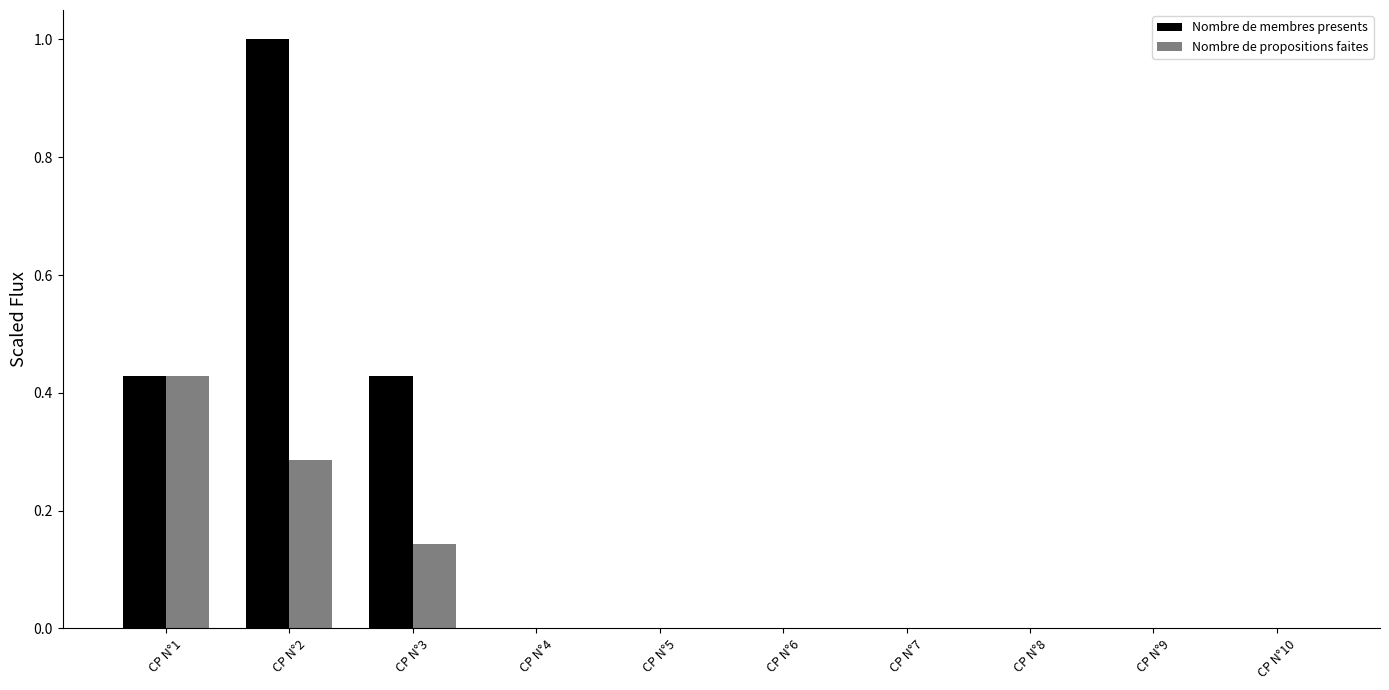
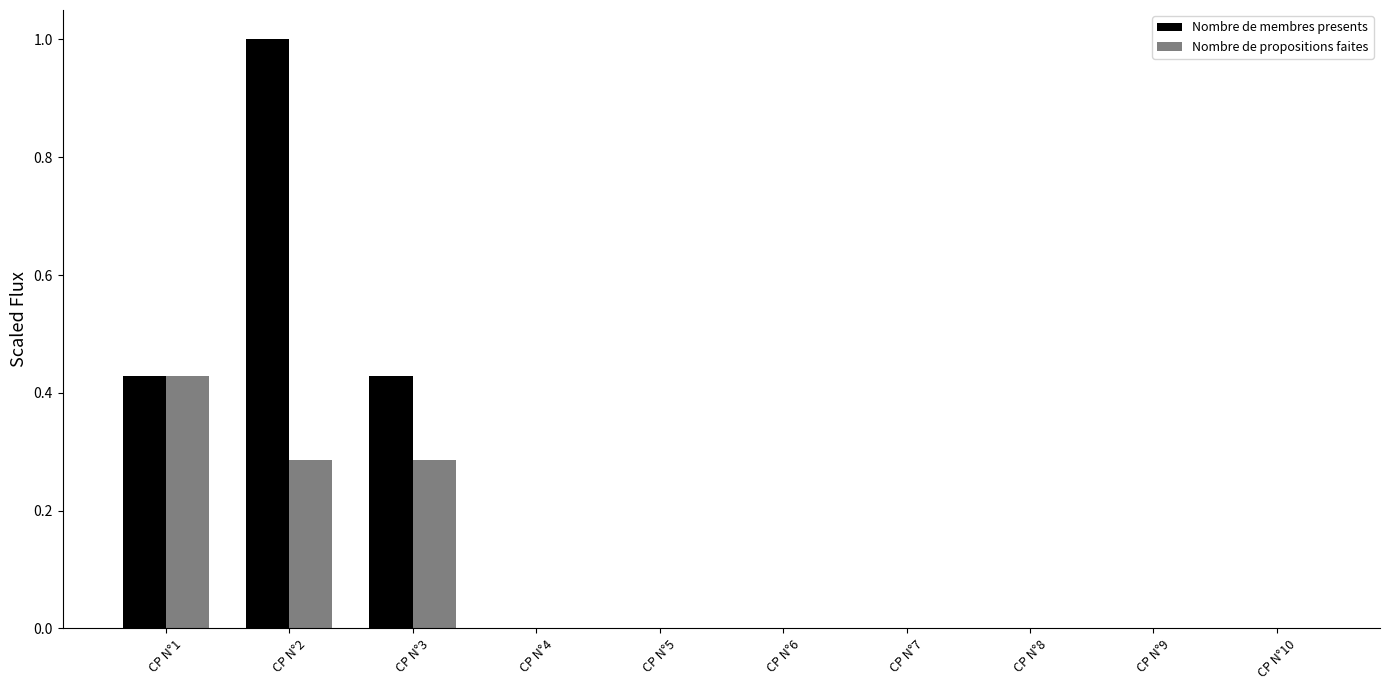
  {
    "Nombre de membres presents": {
      "CP N°1": 0.43,
      "CP N°2": 1.00,
      "CP N°3": 0.43,
      "CP N°4": 0.00,
      "CP N°5": 0.00,
      "CP N°6": 0.00,
      "CP N°7": 0.00,
      "CP N°8": 0.00,
      "CP N°9": 0.00,
      "CP N°10": 0.00
    },
    "Nombre de propositions faites": {
      "CP N°1": 0.43,
      "CP N°2": 0.29,
-     "CP N°3": 0.14,
+     "CP N°3": 0.29,
      "CP N°4": 0.00,
      "CP N°5": 0.00,
      "CP N°6": 0.00,
      "CP N°7": 0.00,
      "CP N°8": 0.00,
      "CP N°9": 0.00,
      "CP N°10": 0.00
    }
  }
